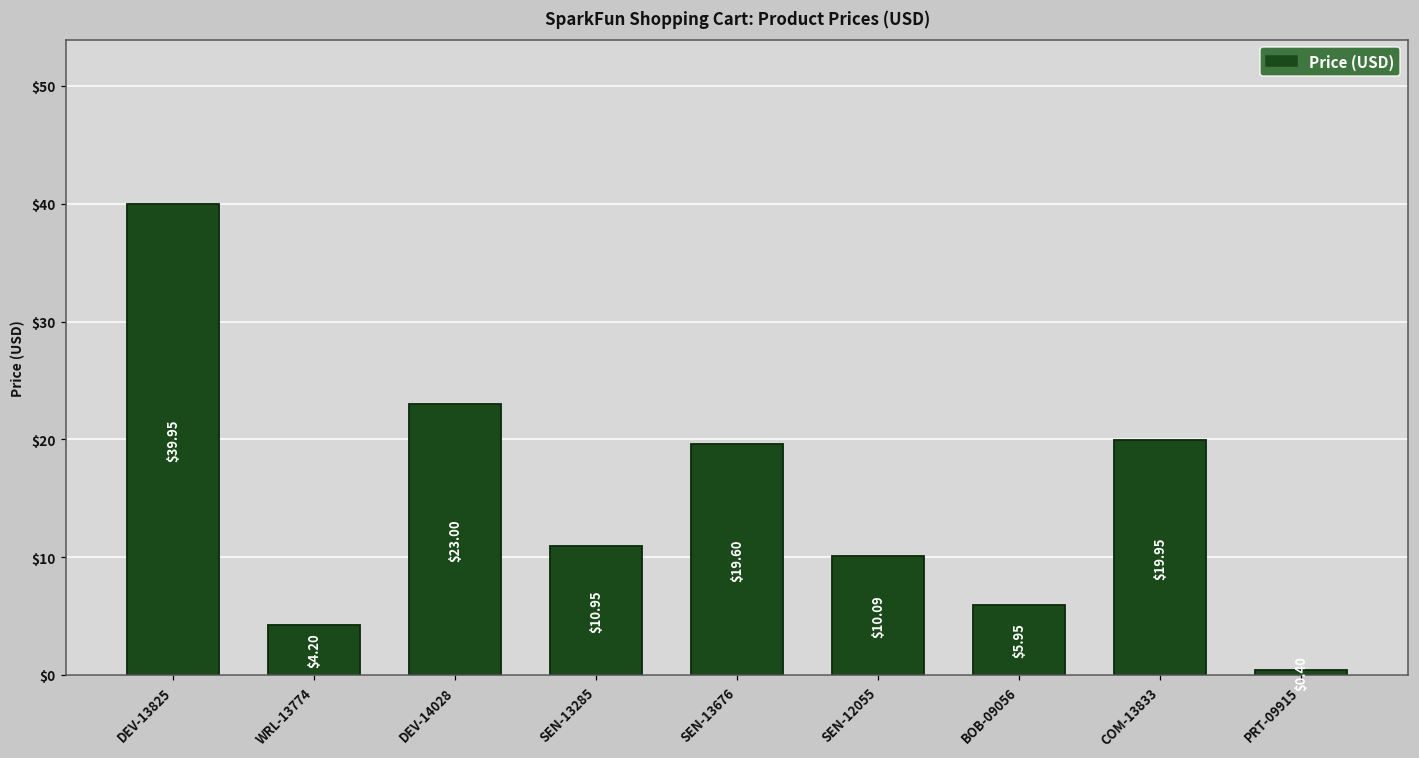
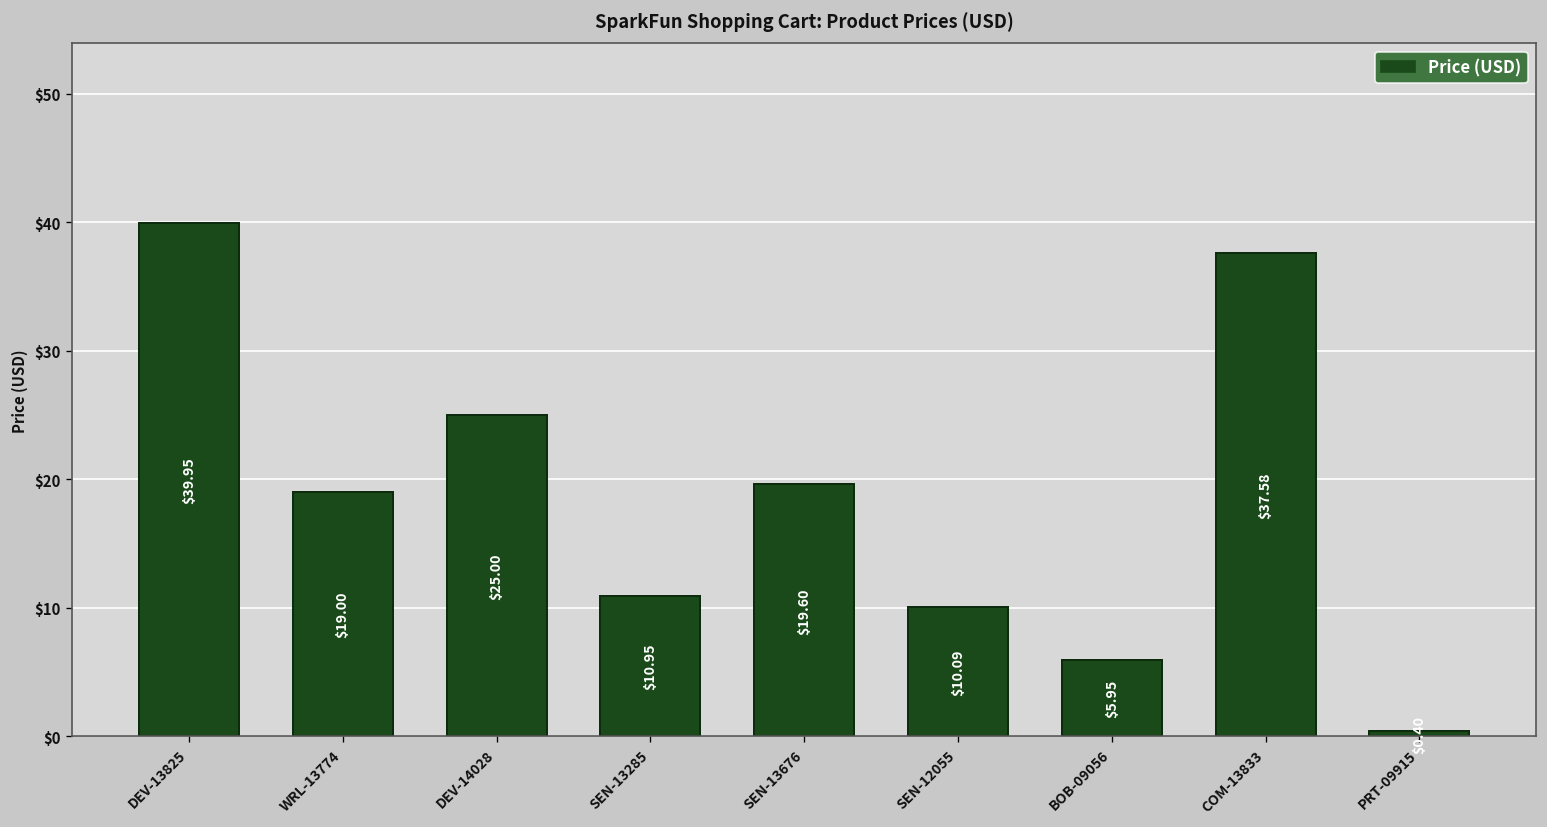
  {
    "DEV-13825": "$39.95",
-   "WRL-13774": "$4.20",
-   "DEV-14028": "$23.00",
+   "WRL-13774": "$19.00",
+   "DEV-14028": "$25.00",
    "SEN-13285": "$10.95",
    "SEN-13676": "$19.60",
    "SEN-12055": "$10.09",
    "BOB-09056": "$5.95",
-   "COM-13833": "$19.95"
+   "COM-13833": "$37.58"
  }
